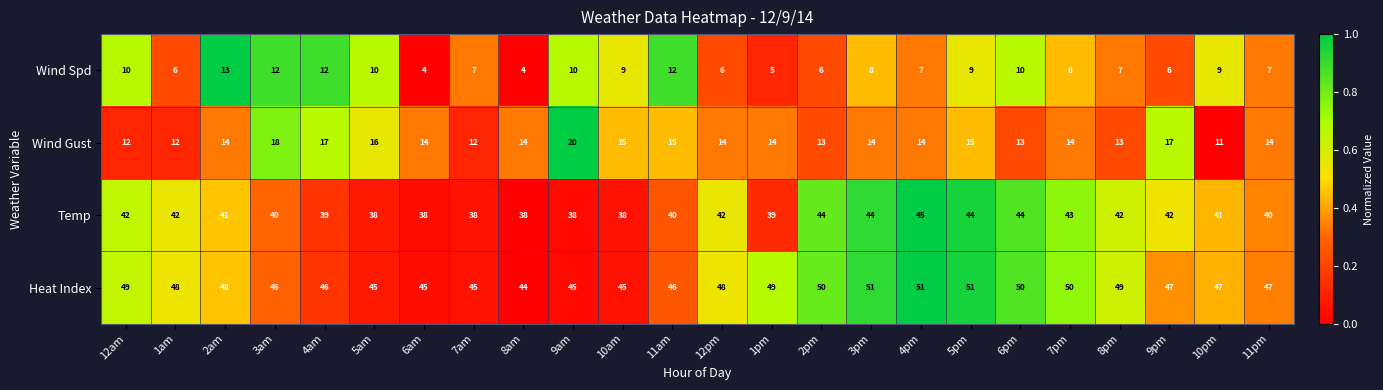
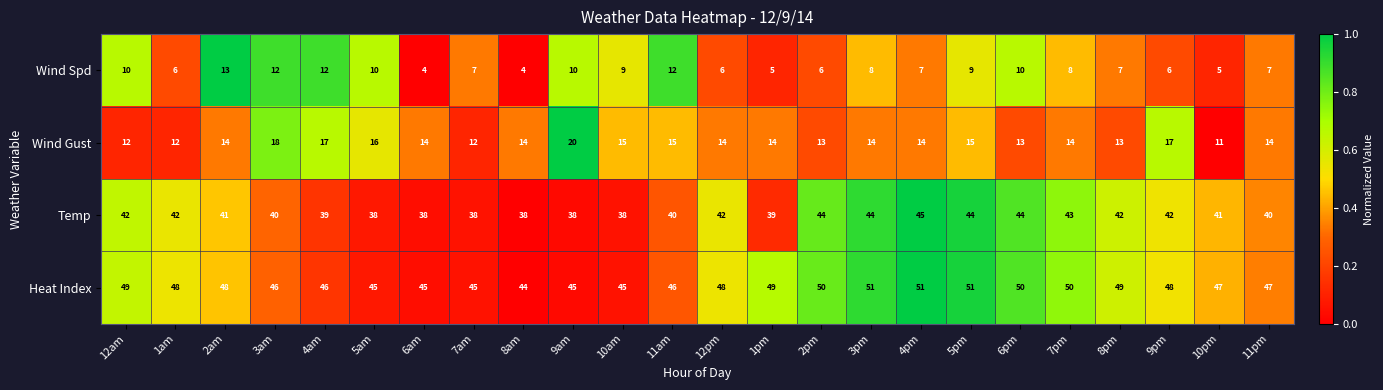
  {
    "Wind Spd": {
      "12am": 10,
      "1am": 6,
      "2am": 13,
      "3am": 12,
      "4am": 12,
      "5am": 10,
      "6am": 4,
      "7am": 7,
      "8am": 4,
      "9am": 10,
      "10am": 9,
      "11am": 12,
      "12pm": 6,
      "1pm": 5,
      "2pm": 6,
      "3pm": 8,
      "4pm": 7,
      "5pm": 9,
      "6pm": 10,
      "7pm": 8,
      "8pm": 7,
      "9pm": 6,
-     "10pm": 9,
+     "10pm": 5,
      "11pm": 7
    },
    "Wind Gust": {
      "12am": 12,
      "1am": 12,
      "2am": 14,
      "3am": 18,
      "4am": 17,
      "5am": 16,
      "6am": 14,
      "7am": 12,
      "8am": 14,
      "9am": 20,
      "10am": 15,
      "11am": 15,
      "12pm": 14,
      "1pm": 14,
      "2pm": 13,
      "3pm": 14,
      "4pm": 14,
      "5pm": 15,
      "6pm": 13,
      "7pm": 14,
      "8pm": 13,
      "9pm": 17,
      "10pm": 11,
      "11pm": 14
    },
    "Temp": {
      "12am": 42,
      "1am": 42,
      "2am": 41,
      "3am": 40,
      "4am": 39,
      "5am": 38,
      "6am": 38,
      "7am": 38,
      "8am": 38,
      "9am": 38,
      "10am": 38,
      "11am": 40,
      "12pm": 42,
      "1pm": 39,
      "2pm": 44,
      "3pm": 44,
      "4pm": 45,
      "5pm": 44,
      "6pm": 44,
      "7pm": 43,
      "8pm": 42,
      "9pm": 42,
      "10pm": 41,
      "11pm": 40
    },
    "Heat Index": {
      "12am": 49,
      "1am": 48,
      "2am": 48,
      "3am": 46,
      "4am": 46,
      "5am": 45,
      "6am": 45,
      "7am": 45,
      "8am": 44,
      "9am": 45,
      "10am": 45,
      "11am": 46,
      "12pm": 48,
      "1pm": 49,
      "2pm": 50,
      "3pm": 51,
      "4pm": 51,
      "5pm": 51,
      "6pm": 50,
      "7pm": 50,
      "8pm": 49,
-     "9pm": 47,
+     "9pm": 48,
      "10pm": 47,
      "11pm": 47
    }
  }
